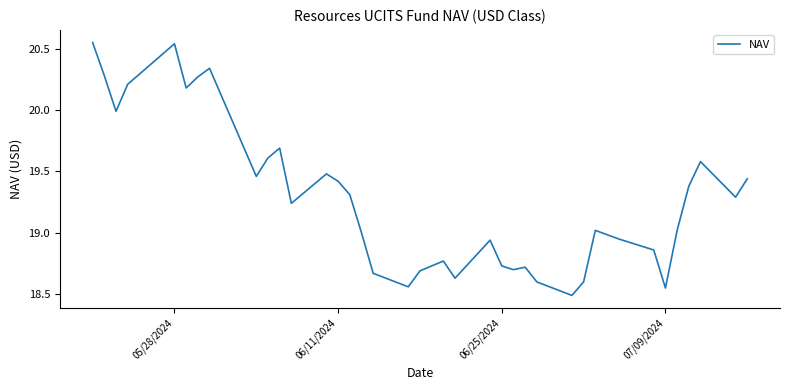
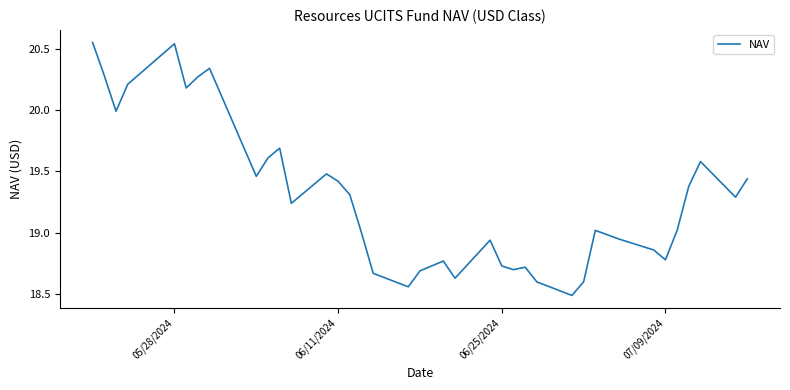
  {
    "05/28/2024": 20.54,
    "06/11/2024": 19.42,
    "06/25/2024": 18.73,
-   "07/09/2024": 18.55
+   "07/09/2024": 18.78
  }
